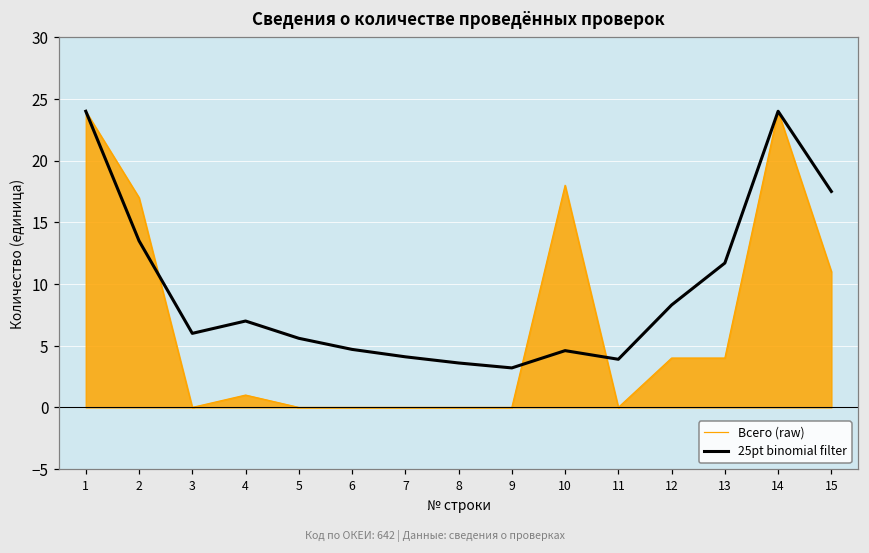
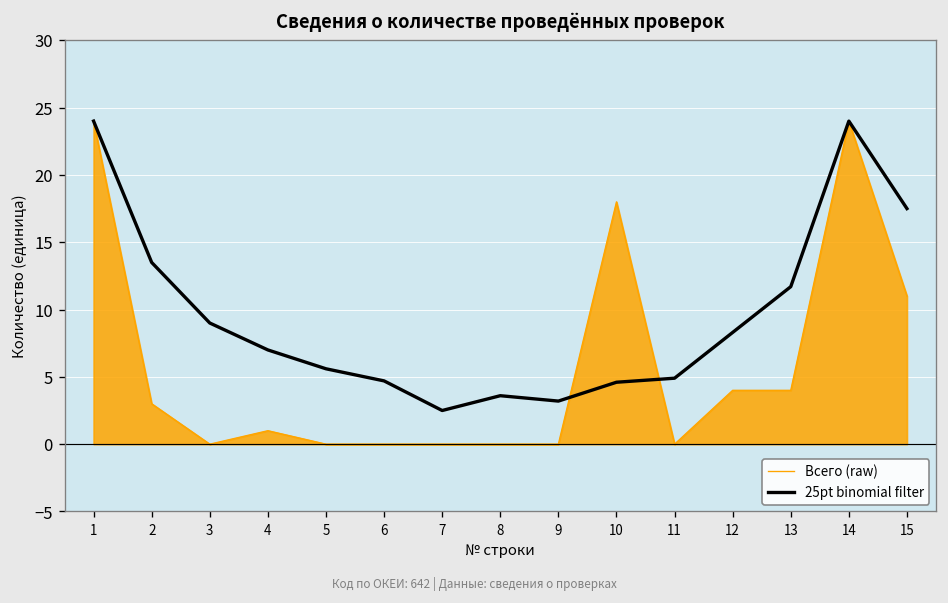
  {
    "Всего (raw)": {
-     "2": 17,
+     "2": 3,
      "3": 0,
      "4": 1,
      "5": 0,
      "6": 0,
      "7": 0,
      "8": 0,
      "9": 0,
      "10": 18,
      "11": 0,
      "12": 4,
      "13": 4,
      "15": 11
    },
    "25pt binomial filter": {
      "2": 13.5,
-     "3": 6,
+     "3": 9,
      "4": 7.0,
      "5": 5.6,
      "6": 4.7,
-     "7": 4.1,
+     "7": 2.5,
      "8": 3.6,
      "9": 3.2,
      "10": 4.6,
-     "11": 3.9,
+     "11": 4.9,
      "12": 8.3,
      "13": 11.7,
      "15": 17.5
    }
  }
